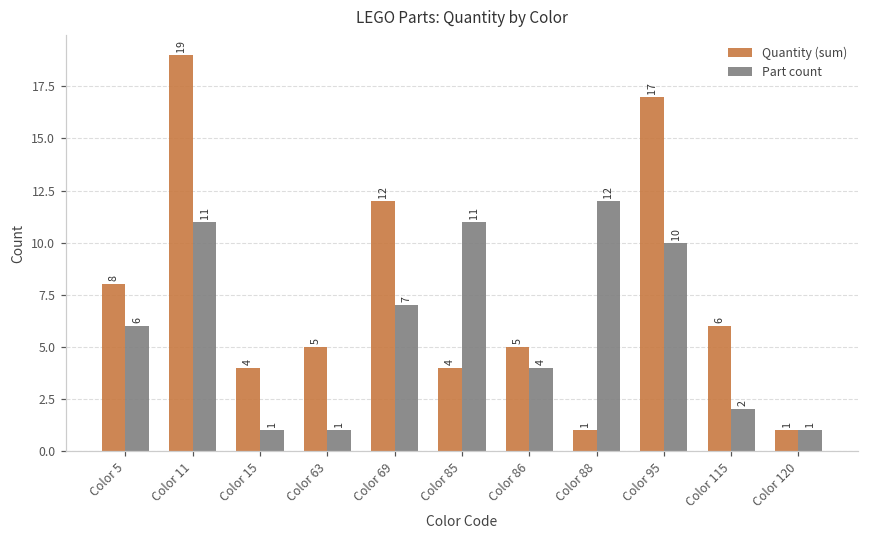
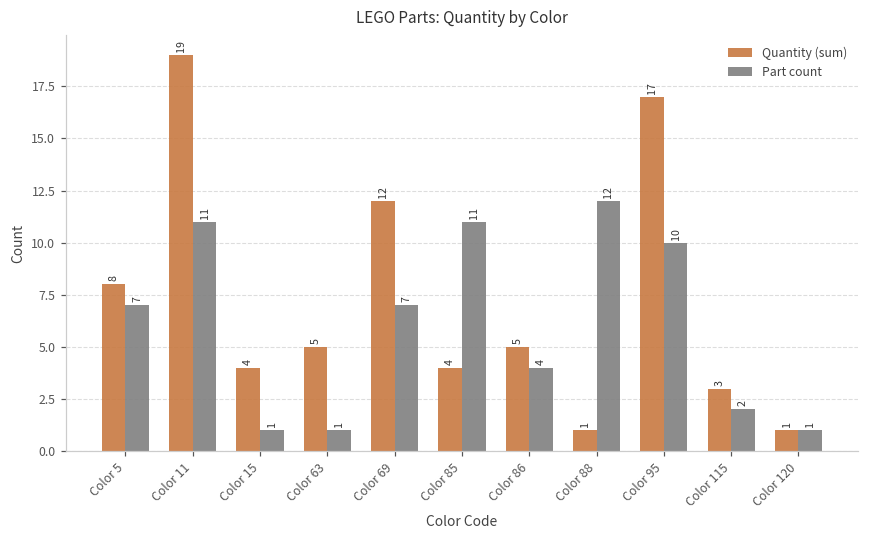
  {
    "Quantity (sum)": {
      "Color 5": 8,
      "Color 11": 19,
      "Color 15": 4,
      "Color 63": 5,
      "Color 69": 12,
      "Color 85": 4,
      "Color 86": 5,
      "Color 88": 1,
      "Color 95": 17,
-     "Color 115": 6,
+     "Color 115": 3,
      "Color 120": 1
    },
    "Part count": {
-     "Color 5": 6,
+     "Color 5": 7,
      "Color 11": 11,
      "Color 15": 1,
      "Color 63": 1,
      "Color 69": 7,
      "Color 85": 11,
      "Color 86": 4,
      "Color 88": 12,
      "Color 95": 10,
      "Color 115": 2,
      "Color 120": 1
    }
  }
